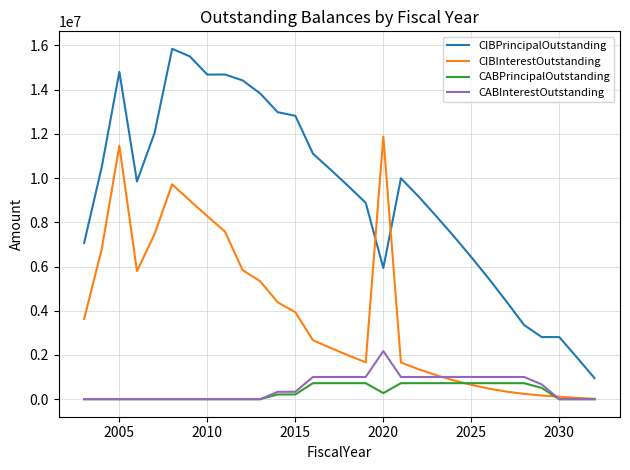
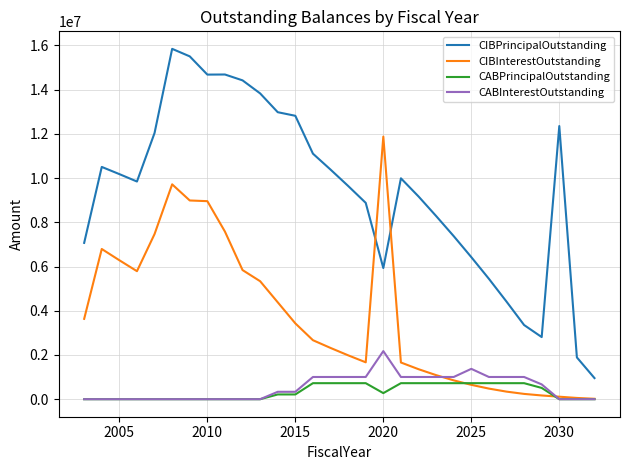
  {
    "CIBPrincipalOutstanding": {
-     "2005": 14800000,
+     "2005": 10200000,
      "2010": 14700000,
      "2015": 12800000,
      "2020": 5900000,
      "2025": 6400000,
-     "2030": 2800000
+     "2030": 12400000
    },
    "CIBInterestOutstanding": {
-     "2005": 11500000,
-     "2010": 8300000,
-     "2015": 3900000,
+     "2005": 6300000,
+     "2010": 9000000,
+     "2015": 3400000,
      "2020": 11900000
    },
    "CABPrincipalOutstanding": {
      "2015": 200000,
      "2020": 300000
    },
    "CABInterestOutstanding": {
      "2015": 300000,
      "2020": 2200000,
-     "2025": 1000000
+     "2025": 1400000
    }
  }
